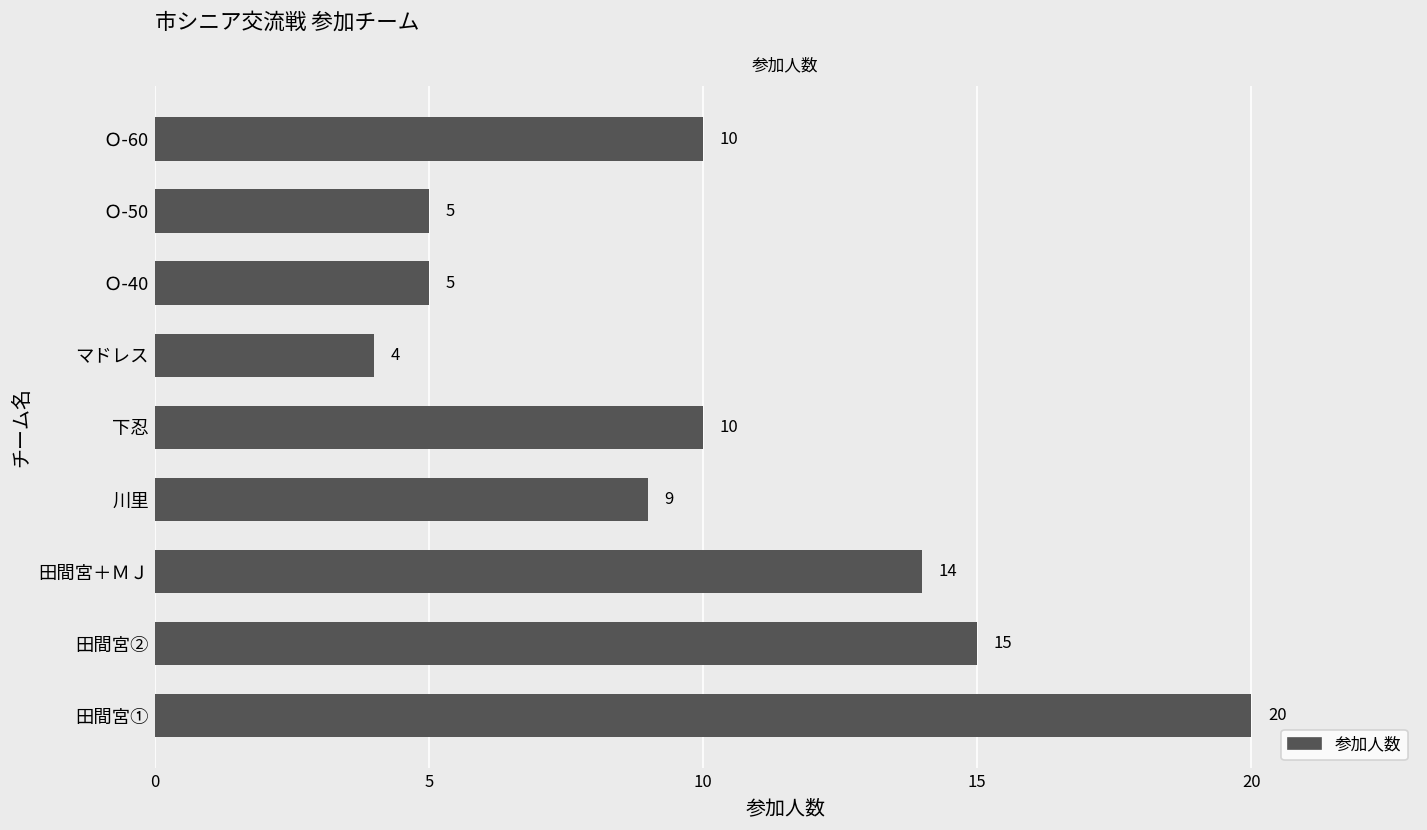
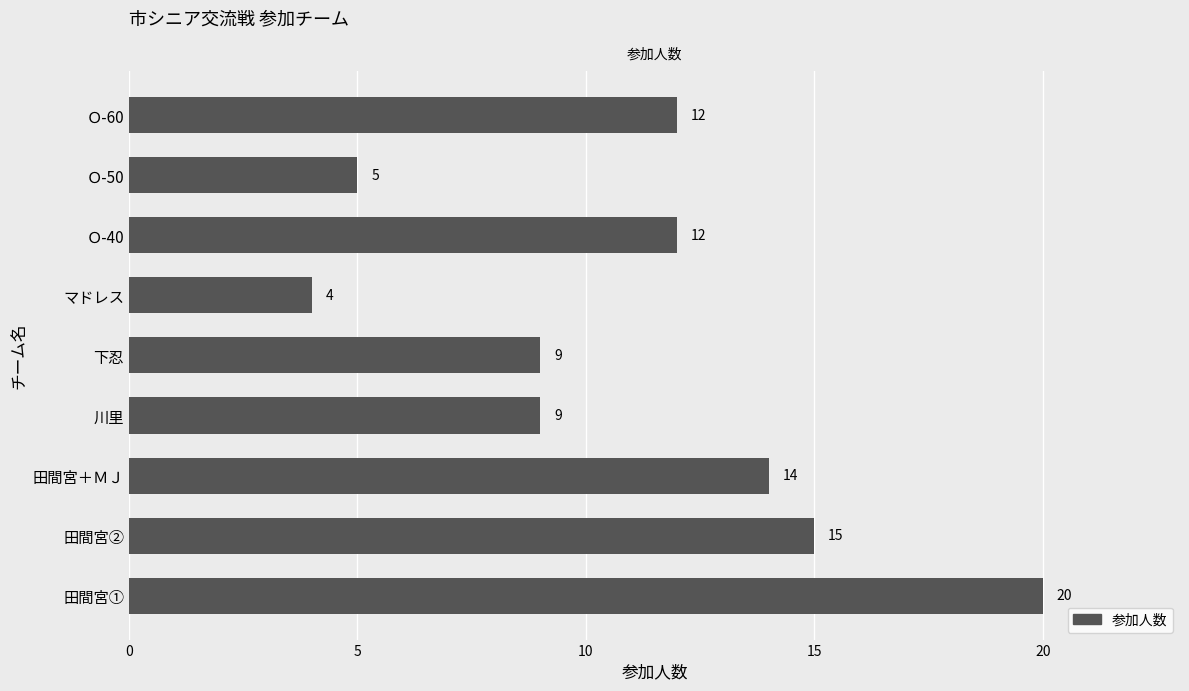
  {
-   "Ｏ-60": 10,
+   "Ｏ-60": 12,
    "Ｏ-50": 5,
-   "Ｏ-40": 5,
+   "Ｏ-40": 12,
    "マドレス": 4,
-   "下忍": 10,
+   "下忍": 9,
    "川里": 9,
    "田間宮＋ＭＪ": 14,
    "田間宮②": 15,
    "田間宮①": 20
  }
